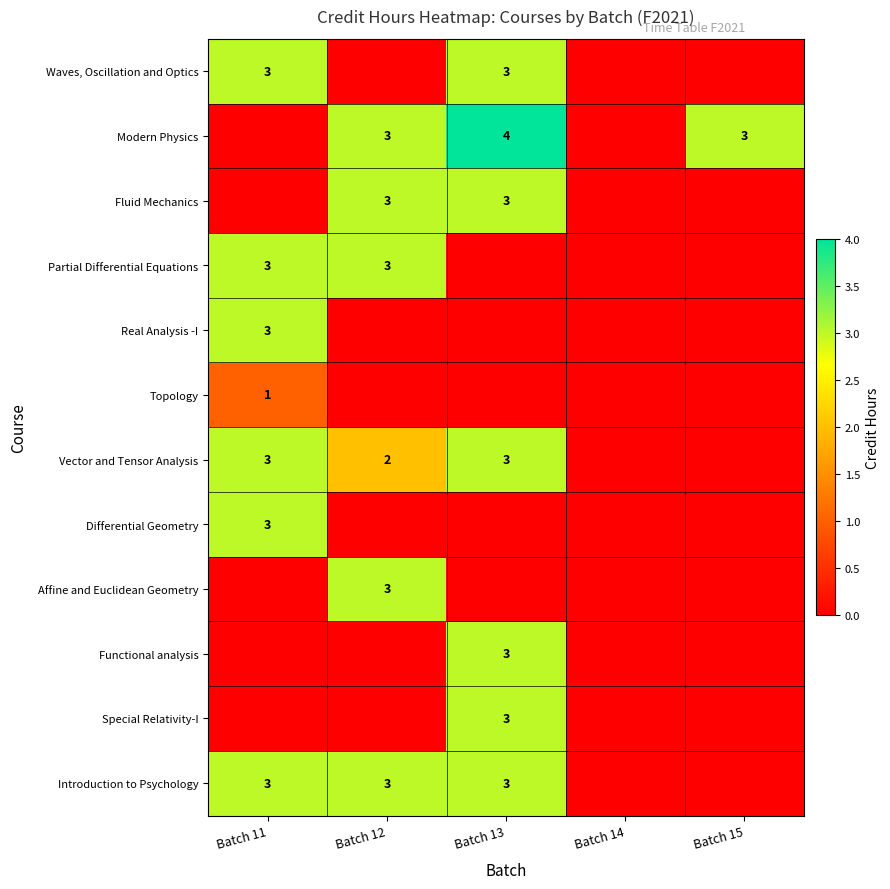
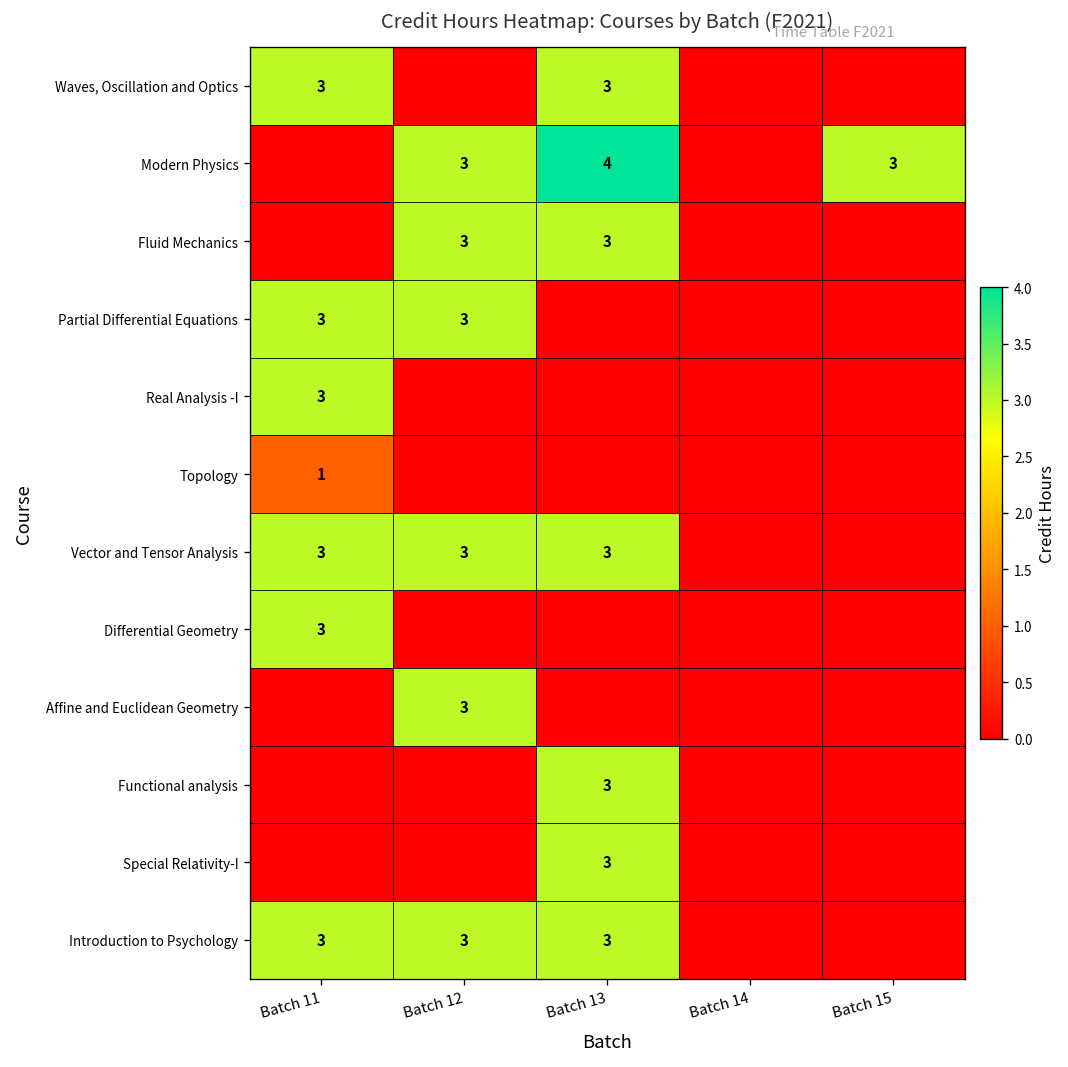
  {
    "Waves, Oscillation and Optics": {
      "Batch 11": 3,
      "Batch 13": 3
    },
    "Modern Physics": {
      "Batch 12": 3,
      "Batch 13": 4,
      "Batch 15": 3
    },
    "Fluid Mechanics": {
      "Batch 12": 3,
      "Batch 13": 3
    },
    "Partial Differential Equations": {
      "Batch 11": 3,
      "Batch 12": 3
    },
    "Real Analysis -I": {
      "Batch 11": 3
    },
    "Topology": {
      "Batch 11": 1
    },
    "Vector and Tensor Analysis": {
      "Batch 11": 3,
-     "Batch 12": 2,
+     "Batch 12": 3,
      "Batch 13": 3
    },
    "Differential Geometry": {
      "Batch 11": 3
    },
    "Affine and Euclidean Geometry": {
      "Batch 12": 3
    },
    "Functional analysis": {
      "Batch 13": 3
    },
    "Special Relativity-I": {
      "Batch 13": 3
    },
    "Introduction to Psychology": {
      "Batch 11": 3,
      "Batch 12": 3,
      "Batch 13": 3
    }
  }
